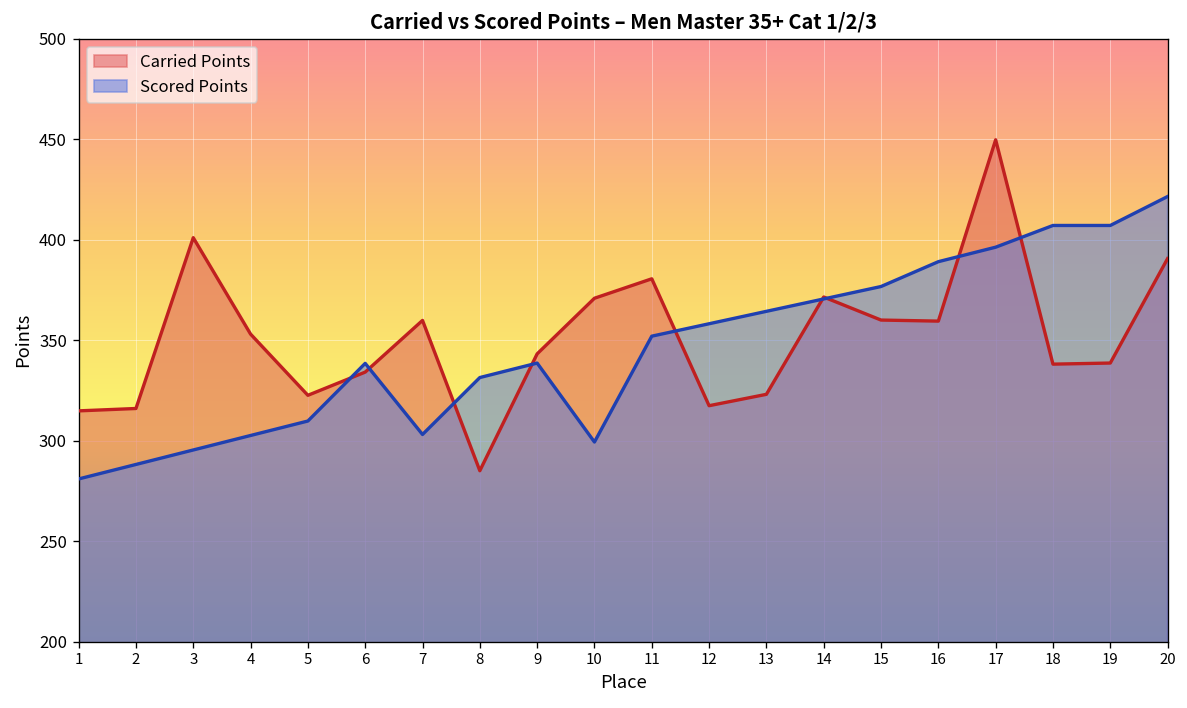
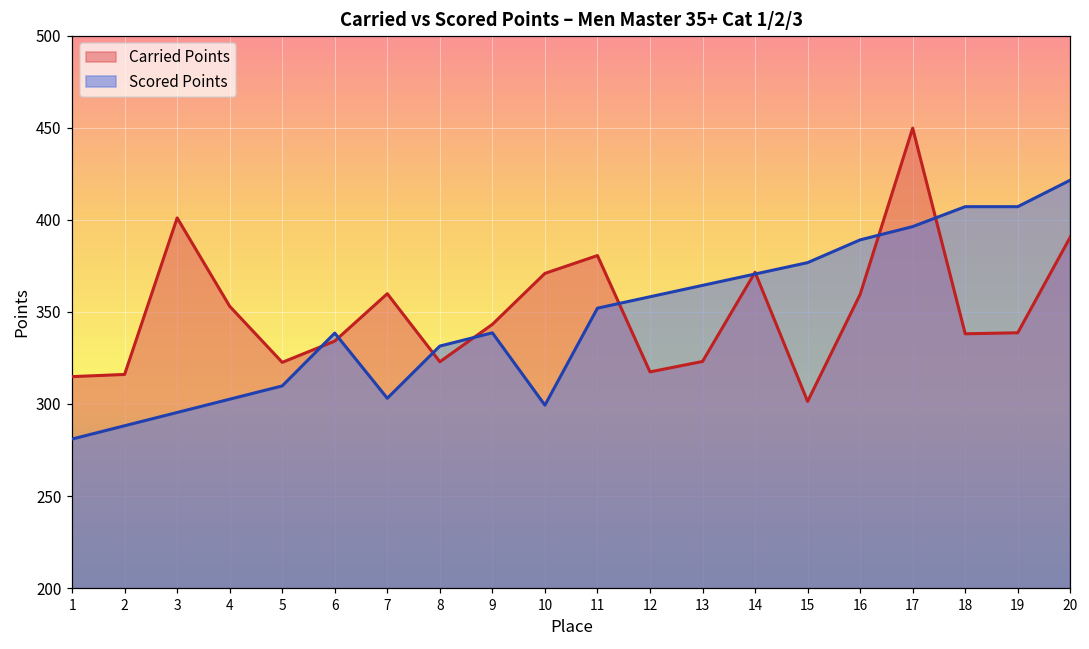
  {
    "Carried Points": {
      "1": 315,
      "2": 316,
      "3": 401,
      "4": 353,
      "5": 323,
      "6": 334,
      "7": 360,
-     "8": 285,
+     "8": 323,
      "9": 343,
      "10": 371,
      "11": 381,
      "12": 317,
      "13": 323,
-     "15": 360,
+     "15": 301,
      "16": 360,
      "17": 450,
      "18": 338,
      "19": 339,
      "20": 391
    },
    "Scored Points": {
      "1": 281,
      "2": 288,
      "3": 295,
      "4": 303,
      "5": 310,
      "6": 338,
      "7": 303,
      "8": 331,
      "9": 339,
      "10": 299,
      "11": 352,
      "12": 358,
      "13": 364,
      "15": 377,
      "16": 389,
      "17": 396,
      "18": 407,
      "19": 407,
      "20": 422
    }
  }
